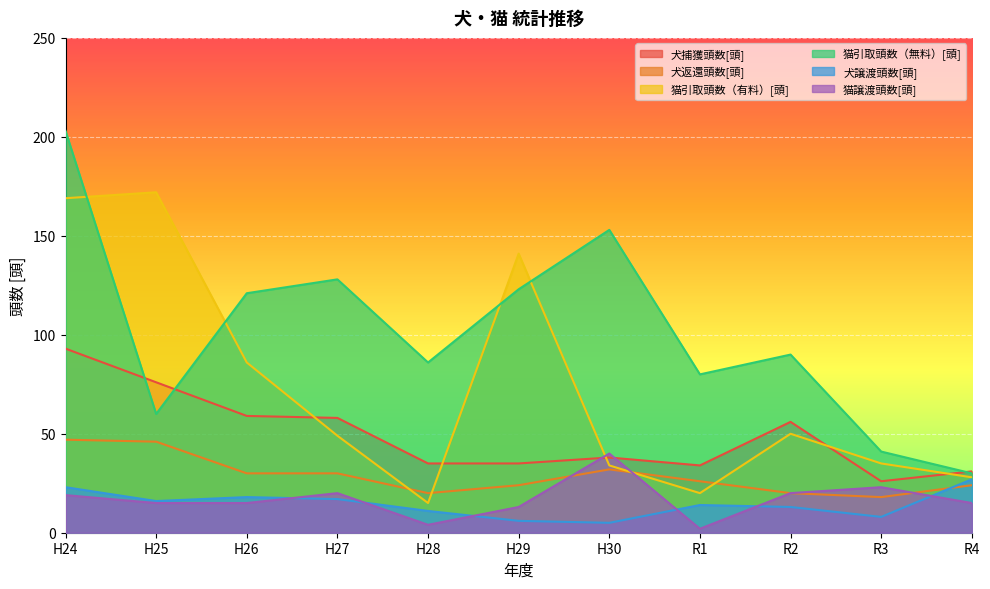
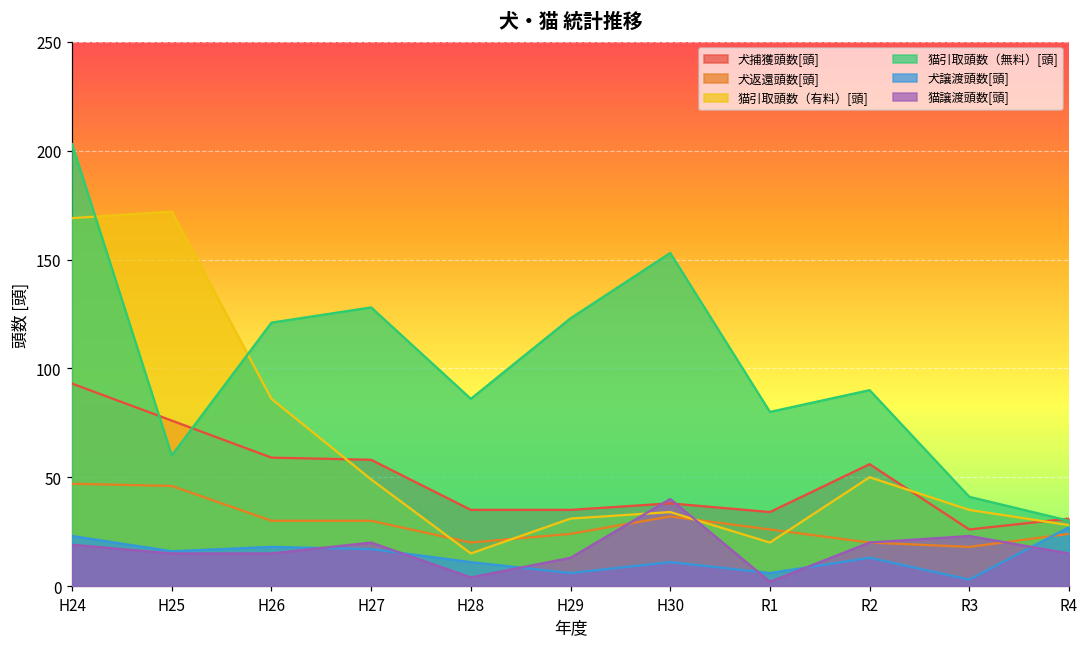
  {
    "猫引取頭数（有料）[頭]": {
      "H24": 169,
      "H25": 172,
      "H26": 86,
      "H27": 49,
      "H28": 15,
-     "H29": 141,
+     "H29": 31,
      "H30": 34,
      "R1": 20,
      "R2": 50,
      "R3": 35
    },
    "猫引取頭数（無料）[頭]": {
      "H24": 203,
      "H25": 60,
      "H26": 121,
      "H27": 128,
      "H28": 86,
      "H29": 123,
      "H30": 153,
      "R1": 80,
      "R2": 90,
      "R3": 41
    },
    "犬譲渡頭数[頭]": {
      "H24": 23,
      "H26": 18,
      "H27": 17,
      "H28": 11,
      "H29": 6,
-     "H30": 5,
-     "R1": 14,
+     "H30": 11,
+     "R1": 6,
      "R2": 13,
-     "R3": 8
+     "R3": 3
    },
    "猫譲渡頭数[頭]": {
      "H24": 19,
      "H26": 15,
      "H27": 20,
      "H28": 4,
      "H29": 13,
      "H30": 40,
      "R1": 2,
      "R3": 23,
      "R4": 15
    }
  }
